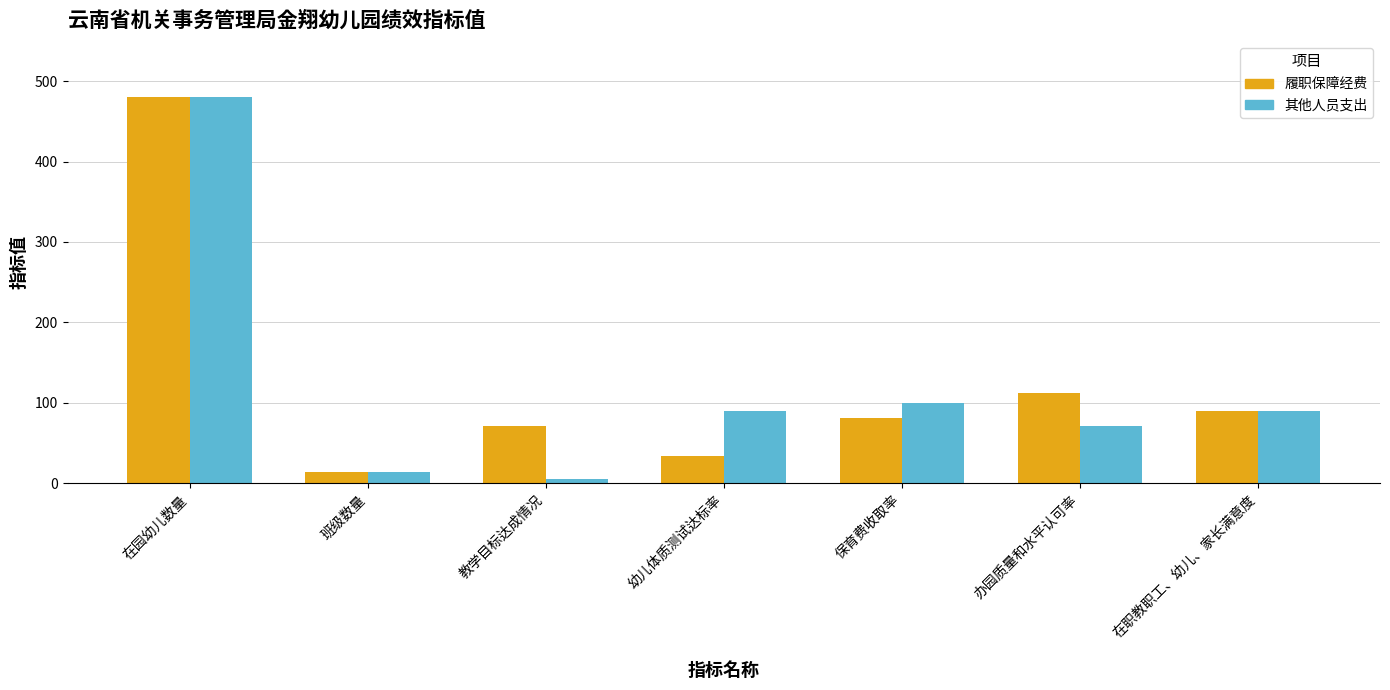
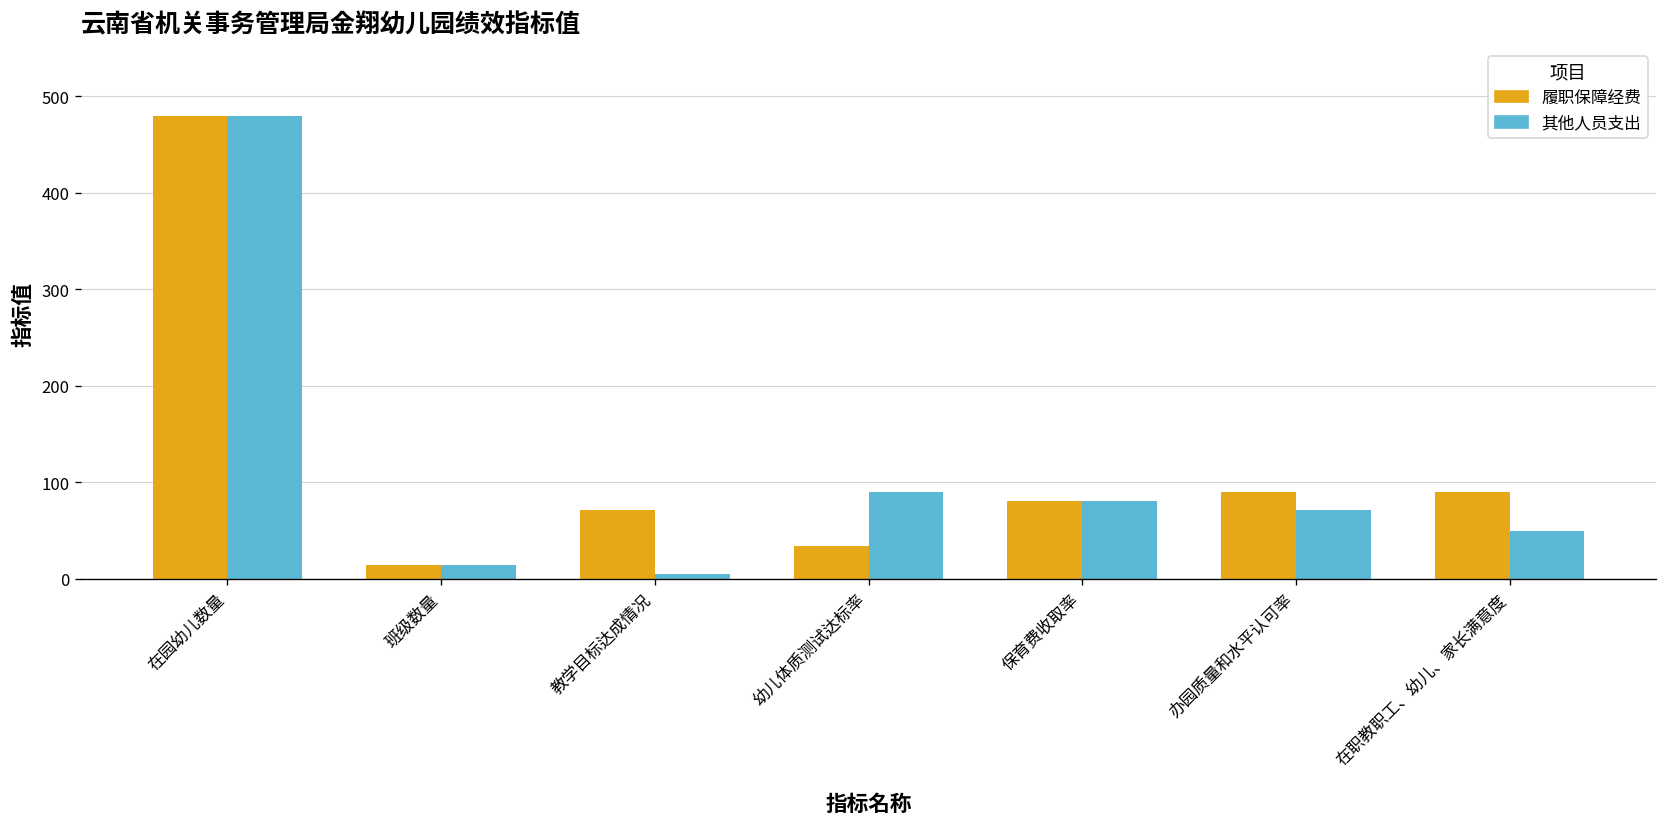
  {
    "履职保障经费": {
      "在园幼儿数量": 480,
      "班级数量": 10,
      "教学目标达成情况": 70,
      "幼儿体质测试达标率": 30,
      "保育费收取率": 80,
-     "办园质量和水平认可率": 110,
+     "办园质量和水平认可率": 90,
      "在职教职工、幼儿、家长满意度": 90
    },
    "其他人员支出": {
      "在园幼儿数量": 480,
      "班级数量": 10,
      "教学目标达成情况": 10,
      "幼儿体质测试达标率": 90,
-     "保育费收取率": 100,
+     "保育费收取率": 80,
      "办园质量和水平认可率": 70,
-     "在职教职工、幼儿、家长满意度": 90
+     "在职教职工、幼儿、家长满意度": 50
    }
  }
